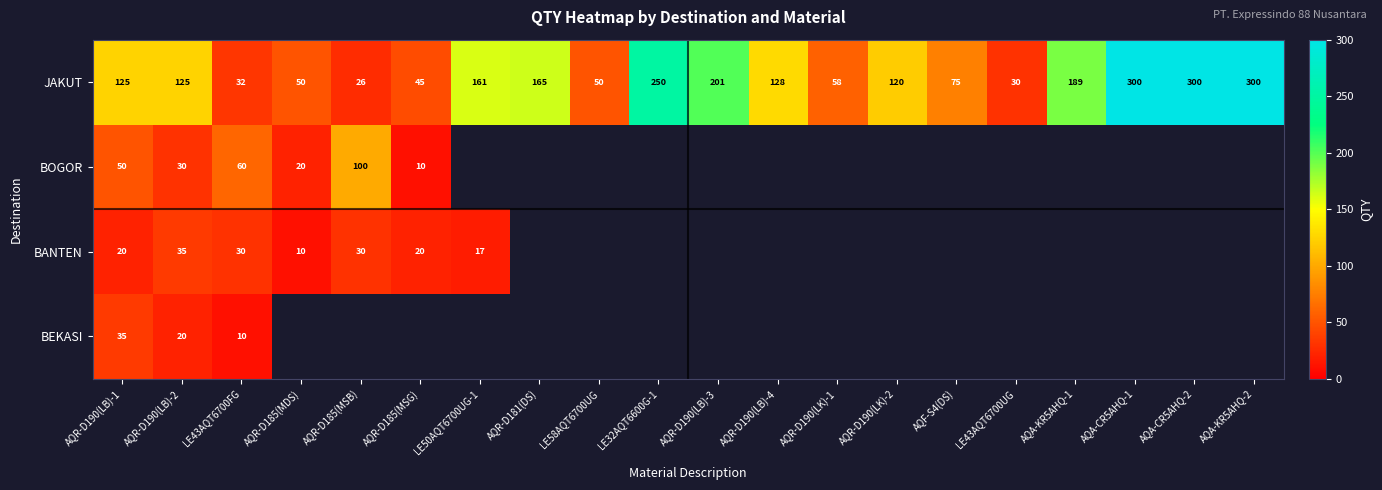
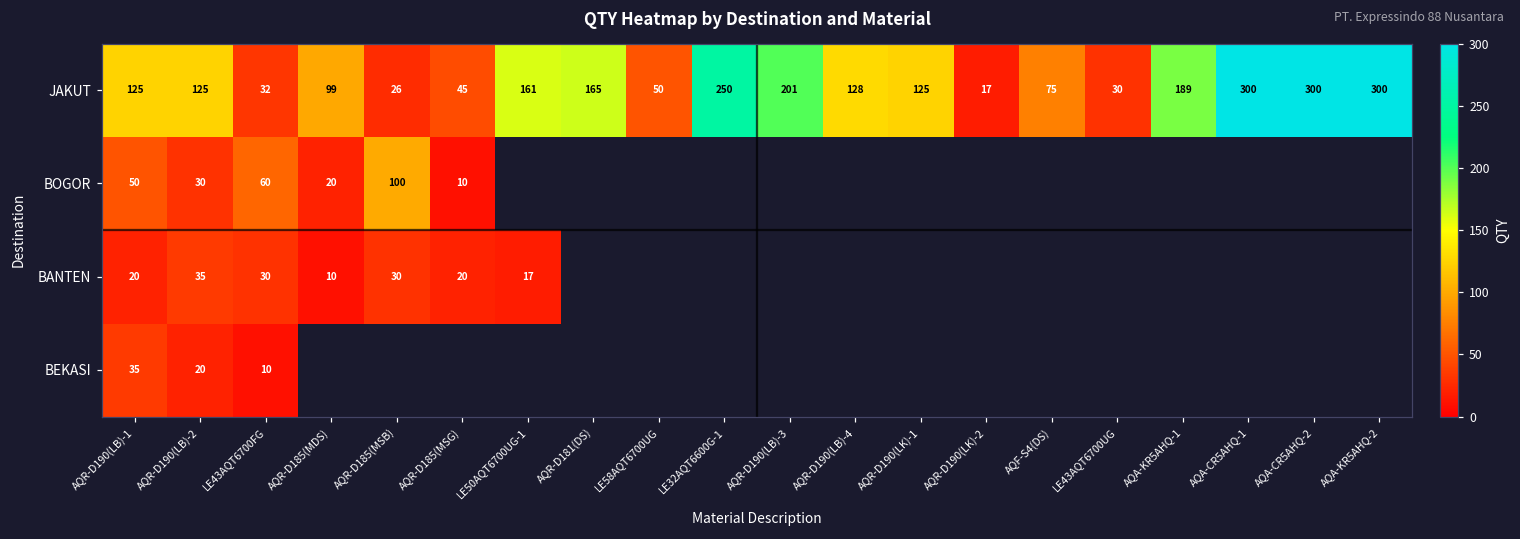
  {
    "JAKUT": {
      "AQR-D190(LB)-1": 125,
      "AQR-D190(LB)-2": 125,
      "LE43AQT6700FG": 32,
-     "AQR-D185(MDS)": 50,
+     "AQR-D185(MDS)": 99,
      "AQR-D185(MSB)": 26,
      "AQR-D185(MSG)": 45,
      "LE50AQT6700UG-1": 161,
      "AQR-D181(DS)": 165,
      "LE58AQT6700UG": 50,
      "LE32AQT6600G-1": 250,
      "AQR-D190(LB)-3": 201,
      "AQR-D190(LB)-4": 128,
-     "AQR-D190(LK)-1": 58,
-     "AQR-D190(LK)-2": 120,
+     "AQR-D190(LK)-1": 125,
+     "AQR-D190(LK)-2": 17,
      "AQF-S4(DS)": 75,
      "LE43AQT6700UG": 30,
      "AQA-KR5AHQ-1": 189,
      "AQA-CR5AHQ-1": 300,
      "AQA-CR5AHQ-2": 300,
      "AQA-KR5AHQ-2": 300
    },
    "BOGOR": {
      "AQR-D190(LB)-1": 50,
      "AQR-D190(LB)-2": 30,
      "LE43AQT6700FG": 60,
      "AQR-D185(MDS)": 20,
      "AQR-D185(MSB)": 100,
      "AQR-D185(MSG)": 10
    },
    "BANTEN": {
      "AQR-D190(LB)-1": 20,
      "AQR-D190(LB)-2": 35,
      "LE43AQT6700FG": 30,
      "AQR-D185(MDS)": 10,
      "AQR-D185(MSB)": 30,
      "AQR-D185(MSG)": 20,
      "LE50AQT6700UG-1": 17
    },
    "BEKASI": {
      "AQR-D190(LB)-1": 35,
      "AQR-D190(LB)-2": 20,
      "LE43AQT6700FG": 10
    }
  }
